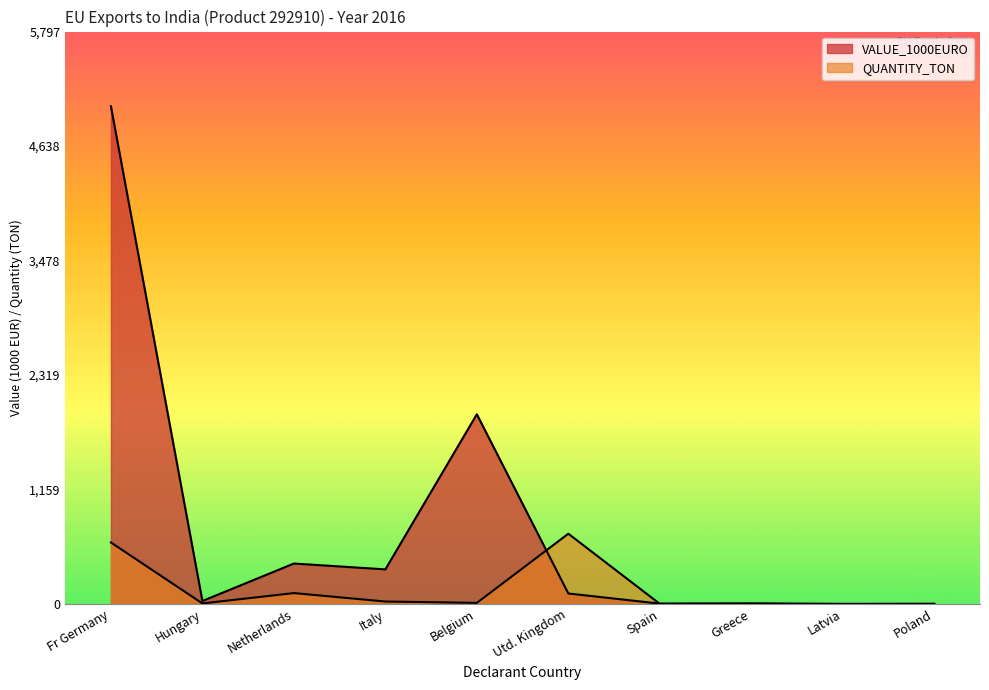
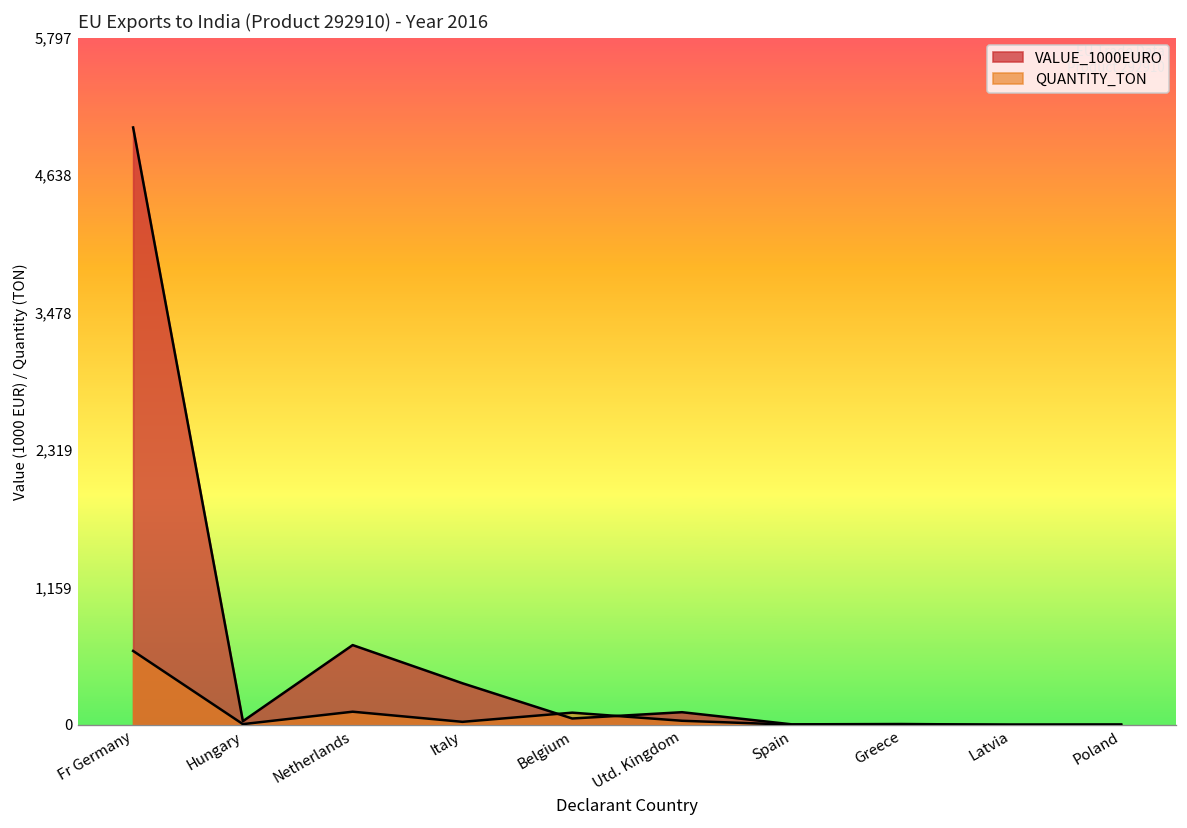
  {
    "VALUE_1000EURO": {
      "Fr Germany": "5,000",
-     "Netherlands": "400",
+     "Netherlands": "700",
      "Italy": "400",
-     "Belgium": "1,900",
+     "Belgium": "100",
      "Utd. Kingdom": "100"
    },
    "QUANTITY_TON": {
      "Fr Germany": "600",
      "Netherlands": "100",
      "Italy": "0",
-     "Belgium": "0",
-     "Utd. Kingdom": "700"
+     "Belgium": "100",
+     "Utd. Kingdom": "0"
    }
  }
